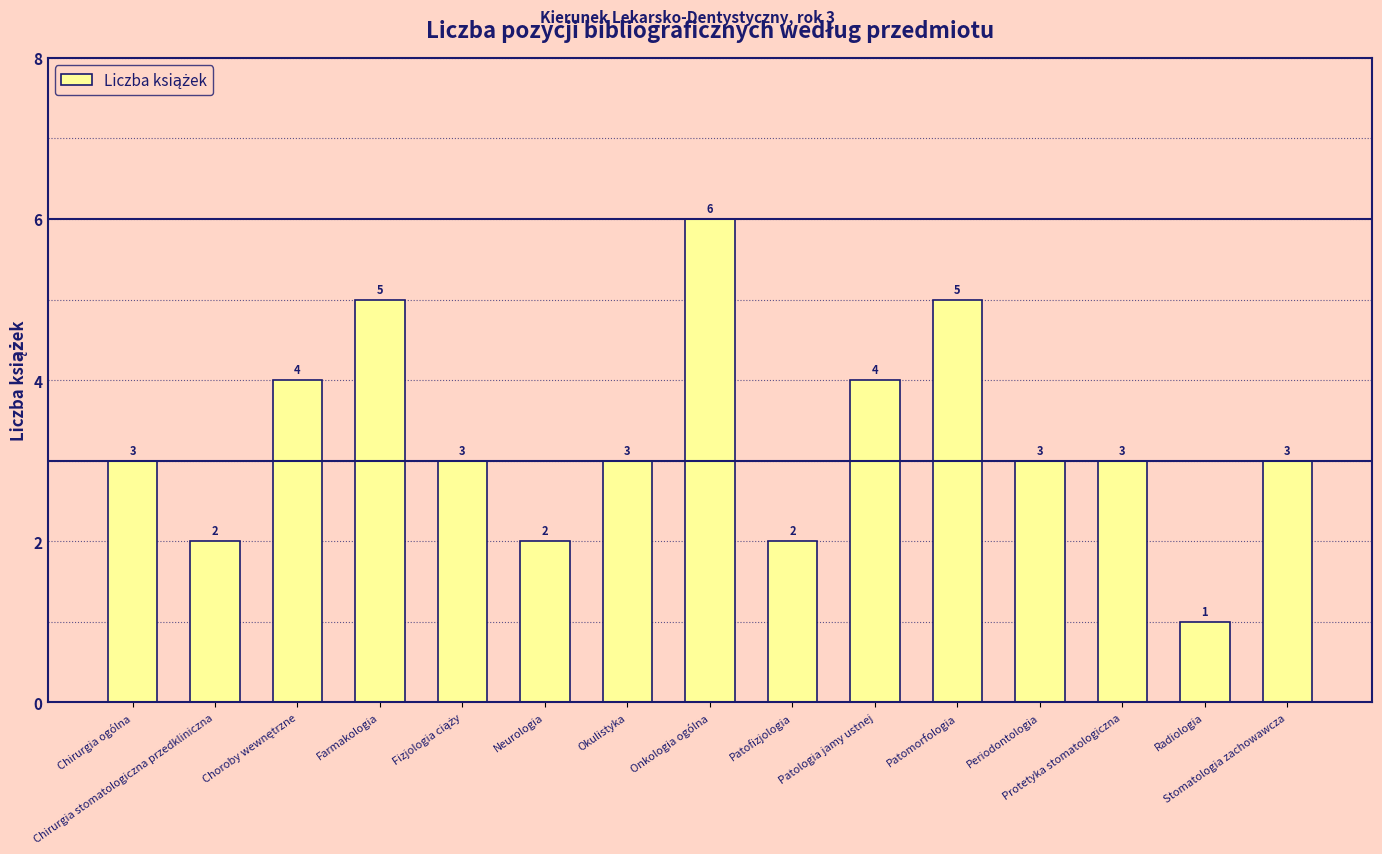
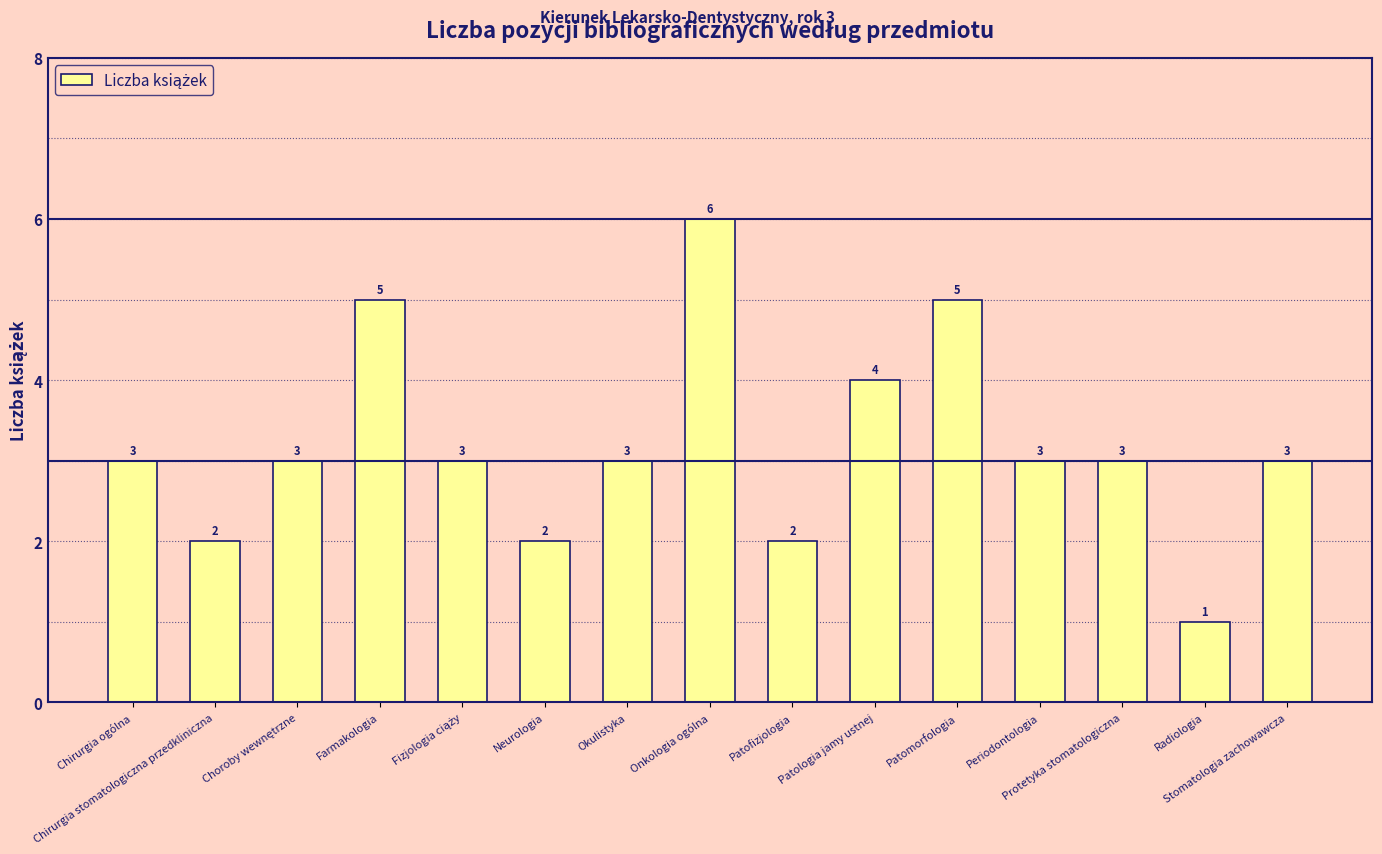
  {
    "Chirurgia ogólna": 3,
    "Chirurgia stomatologiczna przedkliniczna": 2,
-   "Choroby wewnętrzne": 4,
+   "Choroby wewnętrzne": 3,
    "Farmakologia": 5,
    "Fizjologia ciąży": 3,
    "Neurologia": 2,
    "Okulistyka": 3,
    "Onkologia ogólna": 6,
    "Patofizjologia": 2,
    "Patologia jamy ustnej": 4,
    "Patomorfologia": 5,
    "Periodontologia": 3,
    "Protetyka stomatologiczna": 3,
    "Radiologia": 1,
    "Stomatologia zachowawcza": 3
  }
